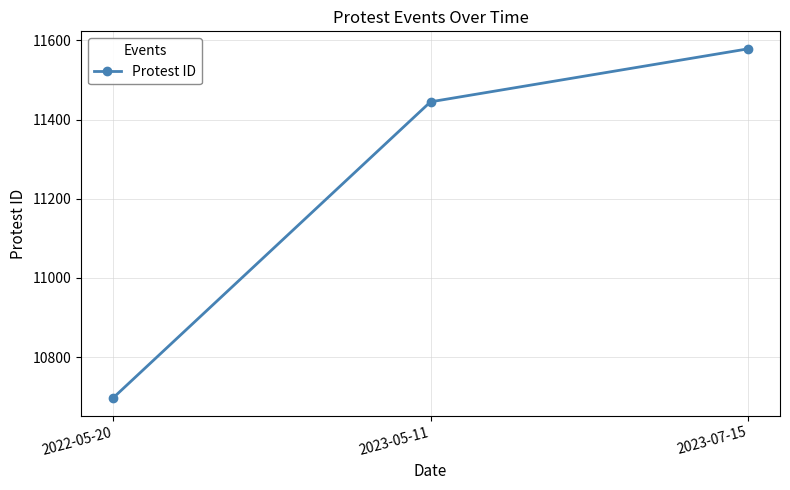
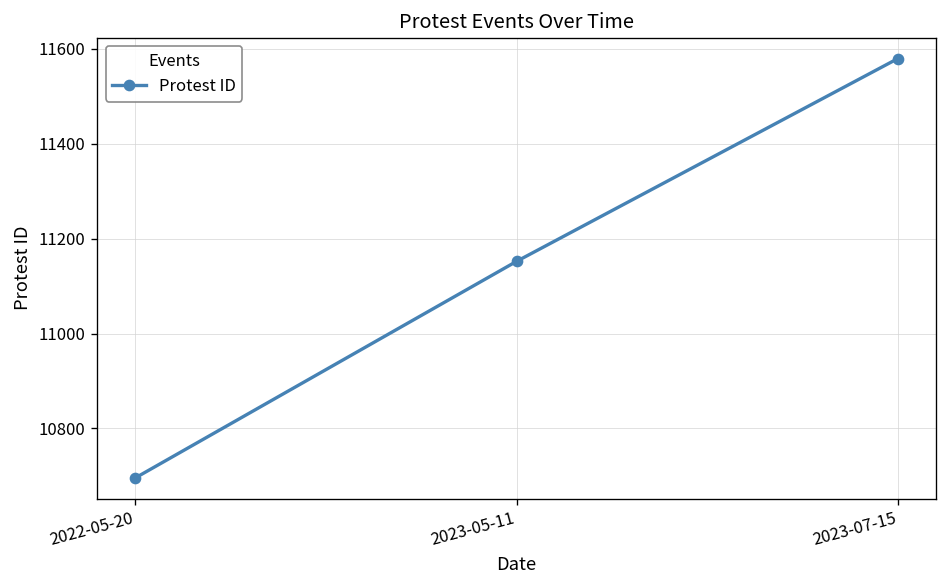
  {
    "2022-05-20": 10700,
-   "2023-05-11": 11450,
+   "2023-05-11": 11150,
    "2023-07-15": 11580
  }
